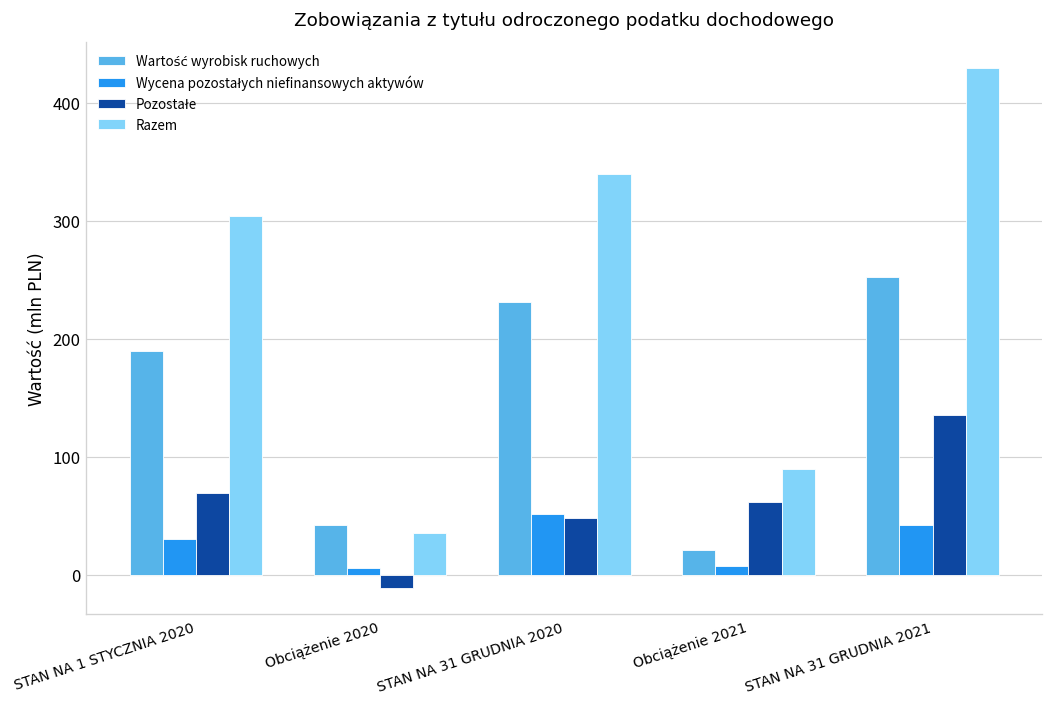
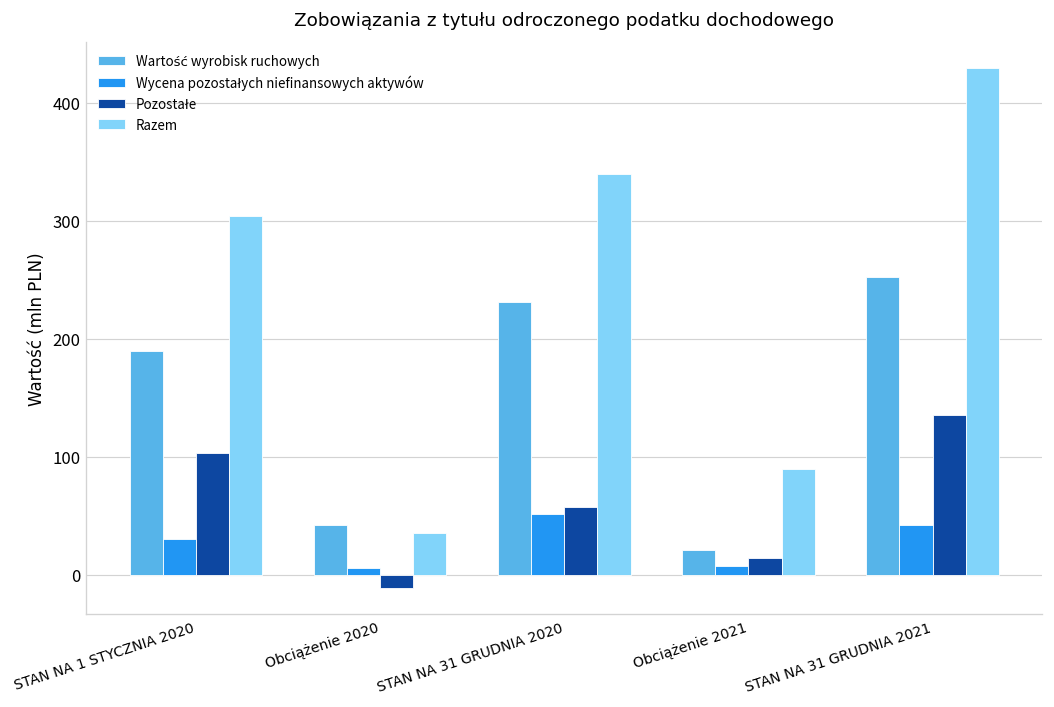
  {
    "Wycena pozostałych niefinansowych aktywów": {
      "STAN NA 1 STYCZNIA 2020": 30,
      "Obciążenie 2020": 10,
      "STAN NA 31 GRUDNIA 2020": 50,
      "Obciążenie 2021": 10,
      "STAN NA 31 GRUDNIA 2021": 40
    },
    "Pozostałe": {
-     "STAN NA 1 STYCZNIA 2020": 70,
+     "STAN NA 1 STYCZNIA 2020": 100,
      "Obciążenie 2020": -10,
-     "STAN NA 31 GRUDNIA 2020": 50,
-     "Obciążenie 2021": 60,
+     "STAN NA 31 GRUDNIA 2020": 60,
+     "Obciążenie 2021": 10,
      "STAN NA 31 GRUDNIA 2021": 140
    }
  }
